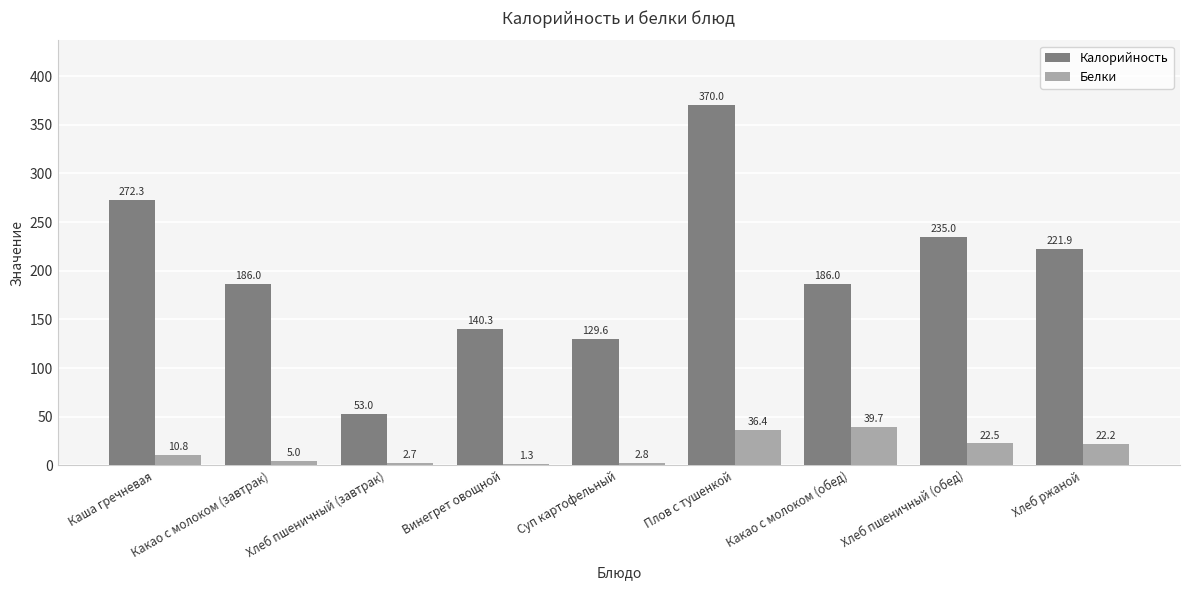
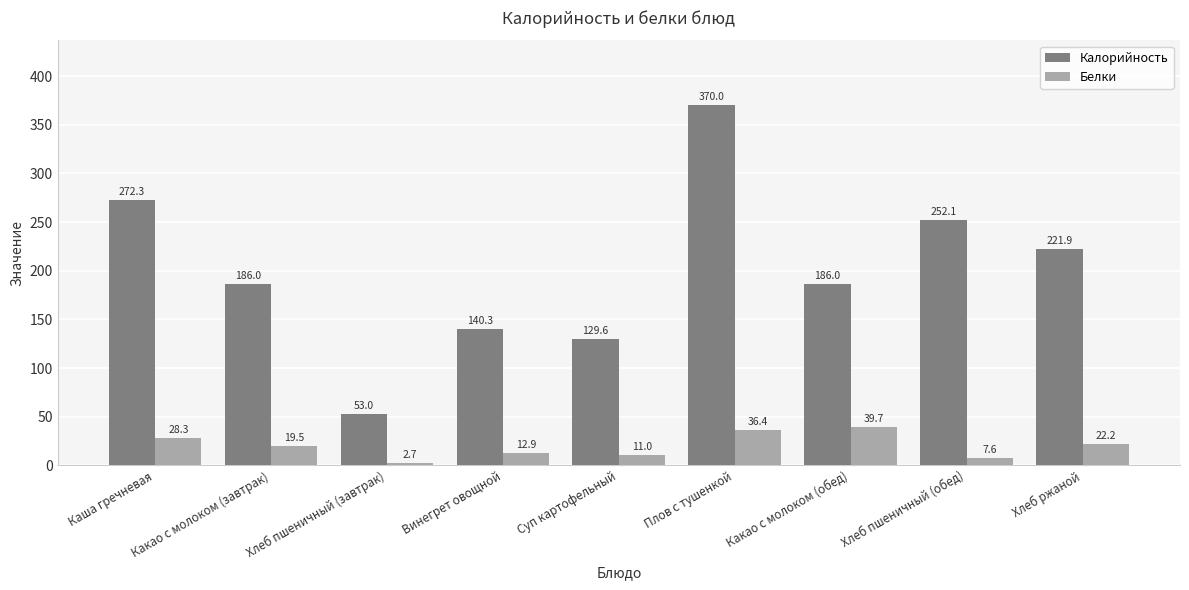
  {
    "Калорийность": {
      "Каша гречневая": 272.3,
      "Какао с молоком (завтрак)": 186.0,
      "Хлеб пшеничный (завтрак)": 53.0,
      "Винегрет овощной": 140.3,
      "Суп картофельный": 129.6,
      "Плов с тушенкой": 370.0,
      "Какао с молоком (обед)": 186.0,
-     "Хлеб пшеничный (обед)": 235.0,
+     "Хлеб пшеничный (обед)": 252.1,
      "Хлеб ржаной": 221.9
    },
    "Белки": {
-     "Каша гречневая": 10.8,
-     "Какао с молоком (завтрак)": 5.0,
+     "Каша гречневая": 28.3,
+     "Какао с молоком (завтрак)": 19.5,
      "Хлеб пшеничный (завтрак)": 2.7,
-     "Винегрет овощной": 1.3,
-     "Суп картофельный": 2.8,
+     "Винегрет овощной": 12.9,
+     "Суп картофельный": 11.0,
      "Плов с тушенкой": 36.4,
      "Какао с молоком (обед)": 39.7,
-     "Хлеб пшеничный (обед)": 22.5,
+     "Хлеб пшеничный (обед)": 7.6,
      "Хлеб ржаной": 22.2
    }
  }
